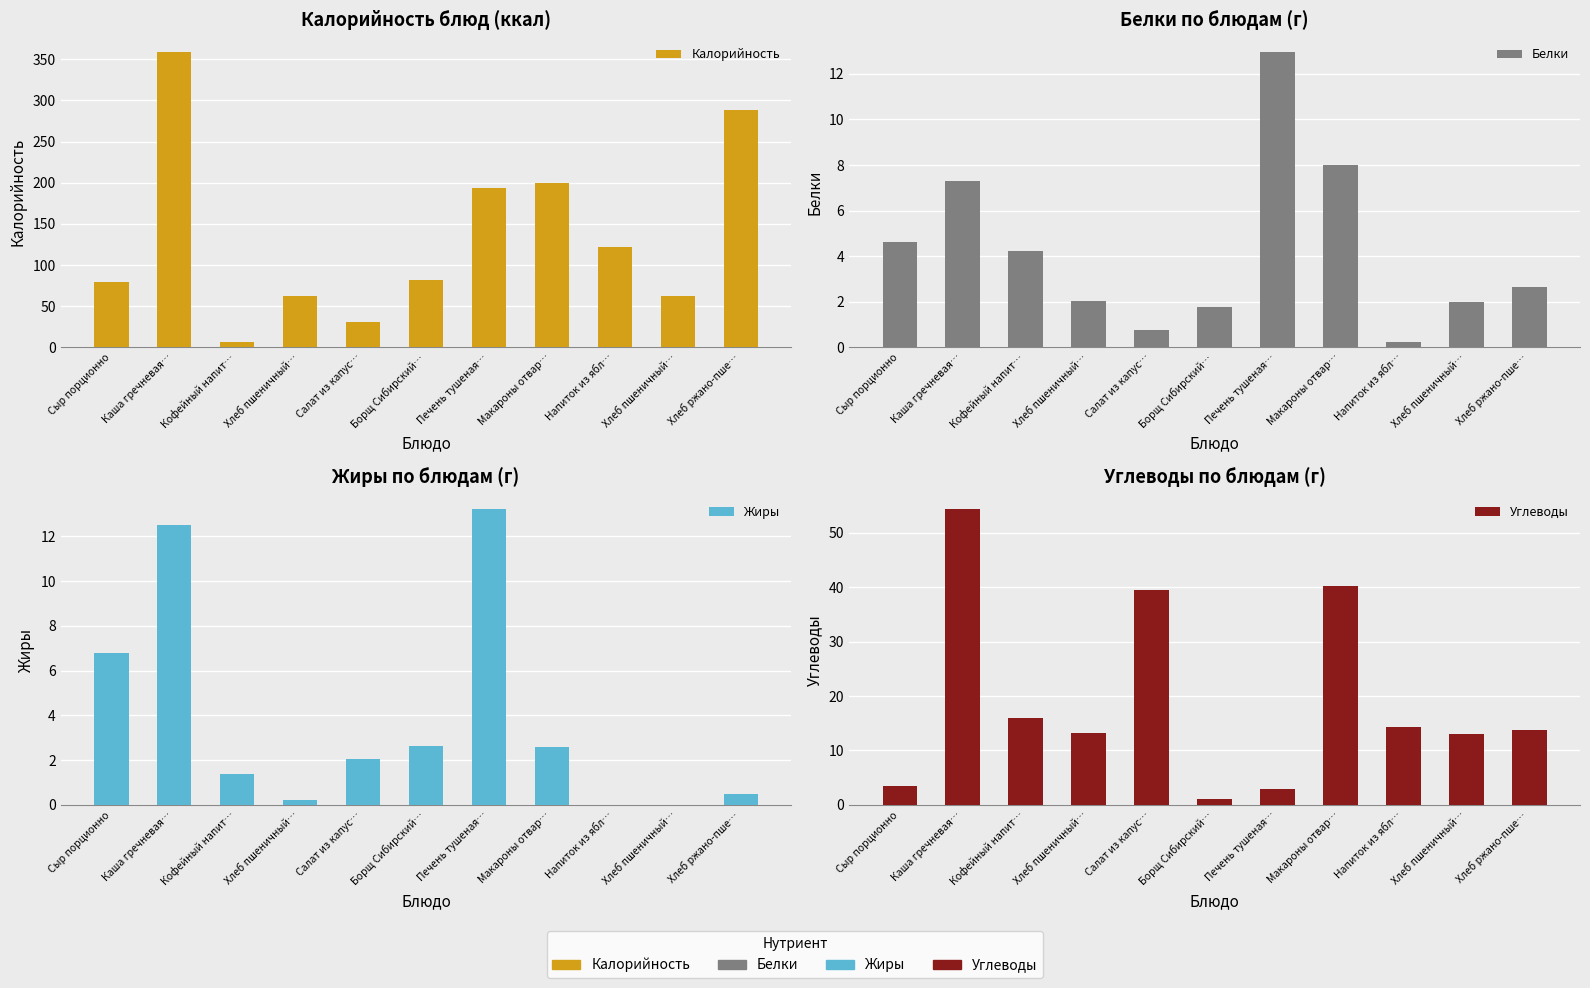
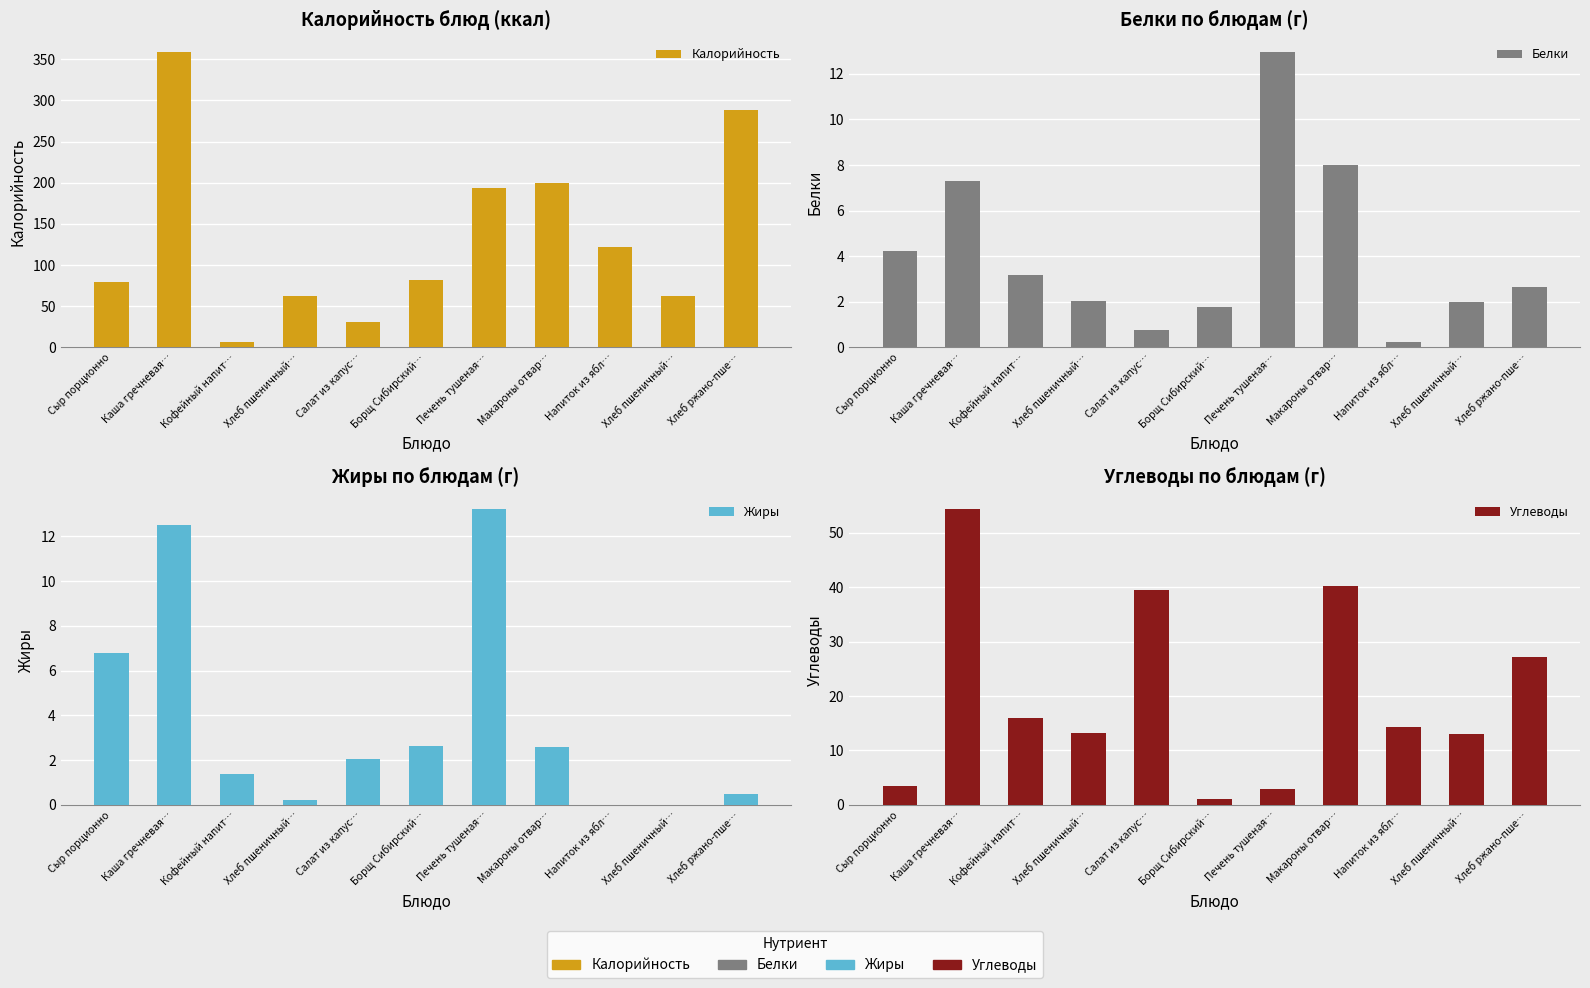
  {
    "Калорийность блюд (ккал)": {
      "Сыр порционно": 80,
      "Каша гречневая…": 360,
      "Кофейный напит…": 10,
      "Салат из капус…": 30,
      "Борщ Сибирский…": 80,
      "Печень тушеная…": 190,
      "Макароны отвар…": 200,
      "Напиток из ябл…": 120,
      "Хлеб ржано-пше…": 290
    },
    "Белки по блюдам (г)": {
-     "Сыр порционно": 4.6,
+     "Сыр порционно": 4.2,
      "Каша гречневая…": 7.3,
-     "Кофейный напит…": 4.2,
+     "Кофейный напит…": 3.2,
      "Салат из капус…": 0.8,
      "Борщ Сибирский…": 1.8,
      "Печень тушеная…": 13.0,
      "Макароны отвар…": 8.0,
      "Напиток из ябл…": 0.2,
      "Хлеб ржано-пше…": 2.6
    },
    "Жиры по блюдам (г)": {
      "Сыр порционно": 6.8,
      "Каша гречневая…": 12.5,
      "Кофейный напит…": 1.4,
      "Салат из капус…": 2.0,
      "Борщ Сибирский…": 2.7,
      "Печень тушеная…": 13.2,
      "Макароны отвар…": 2.6,
      "Напиток из ябл…": 0.0,
      "Хлеб ржано-пше…": 0.5
    },
    "Углеводы по блюдам (г)": {
      "Сыр порционно": 3,
      "Каша гречневая…": 54,
      "Кофейный напит…": 16,
      "Салат из капус…": 39,
      "Борщ Сибирский…": 1,
      "Печень тушеная…": 3,
      "Макароны отвар…": 40,
      "Напиток из ябл…": 14,
-     "Хлеб ржано-пше…": 14
+     "Хлеб ржано-пше…": 27
    }
  }
